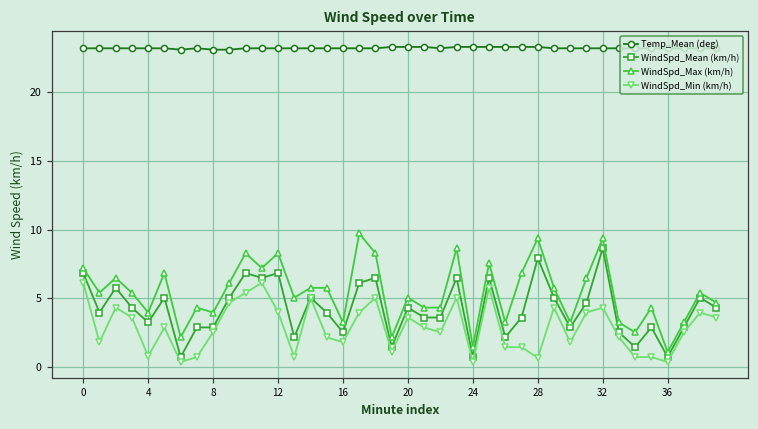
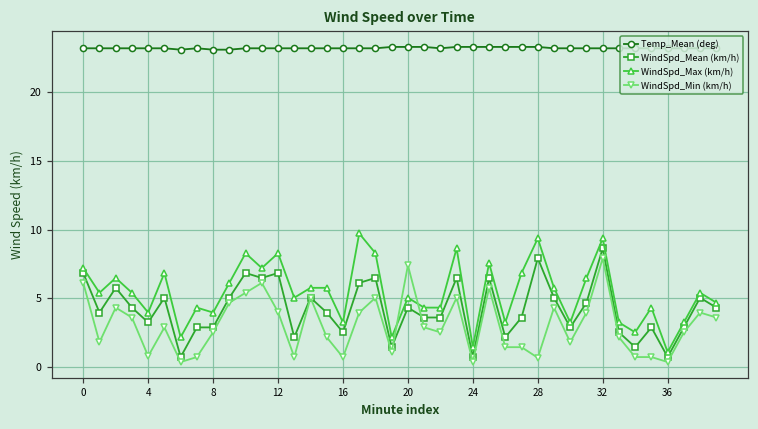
  {
    "WindSpd_Min (km/h)": {
      "0": 6.1,
      "4": 0.8,
      "8": 2.5,
      "12": 4.0,
-     "16": 1.8,
-     "20": 3.6,
+     "16": 0.7,
+     "20": 7.4,
      "24": 0.4,
      "28": 0.7,
-     "32": 4.3,
+     "32": 7.9,
      "36": 0.4
    }
  }
